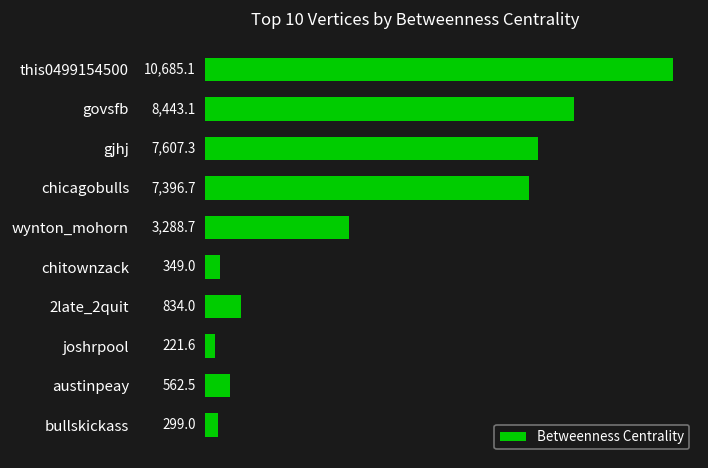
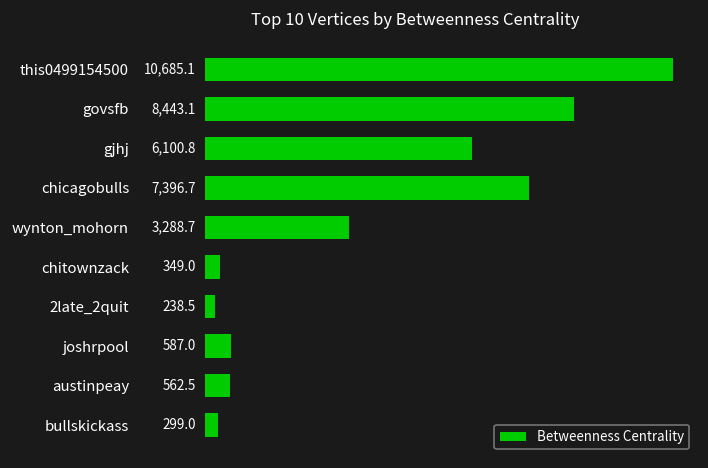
  {
-   "gjhj": "7,607.3",
+   "gjhj": "6,100.8",
    "chitownzack": "349.0",
-   "2late_2quit": "834.0",
-   "joshrpool": "221.6",
+   "2late_2quit": "238.5",
+   "joshrpool": "587.0",
    "bullskickass": "299.0"
  }
